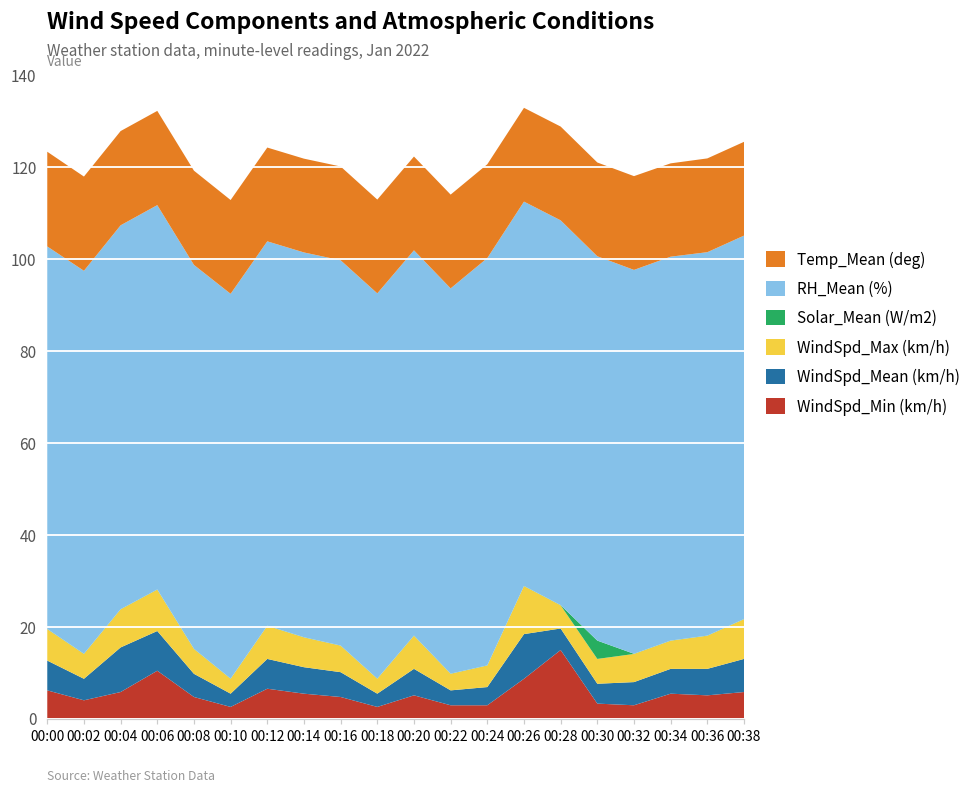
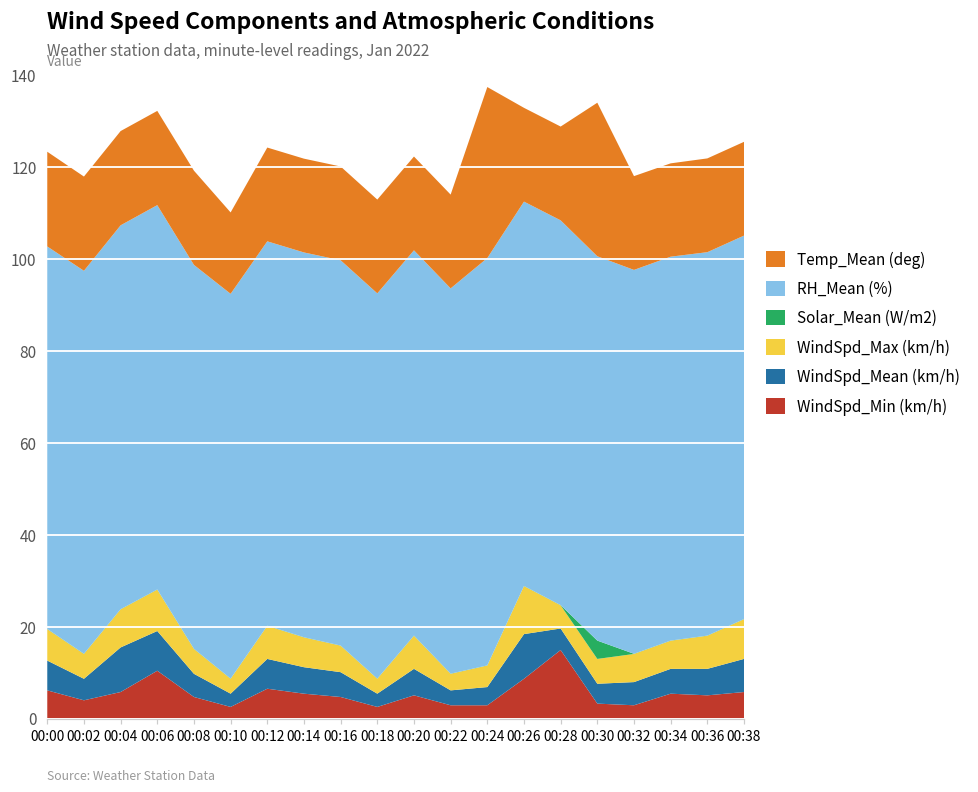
  {
    "Temp_Mean (deg)": {
      "00:00": 21,
      "00:02": 21,
      "00:04": 21,
      "00:06": 21,
      "00:08": 21,
-     "00:10": 20,
+     "00:10": 18,
      "00:12": 20,
      "00:14": 20,
      "00:16": 20,
      "00:18": 20,
      "00:20": 20,
      "00:22": 20,
-     "00:24": 20,
+     "00:24": 37,
      "00:26": 20,
      "00:28": 20,
-     "00:30": 20,
+     "00:30": 33,
      "00:32": 20,
      "00:34": 20,
      "00:36": 20,
      "00:38": 20
    }
  }
